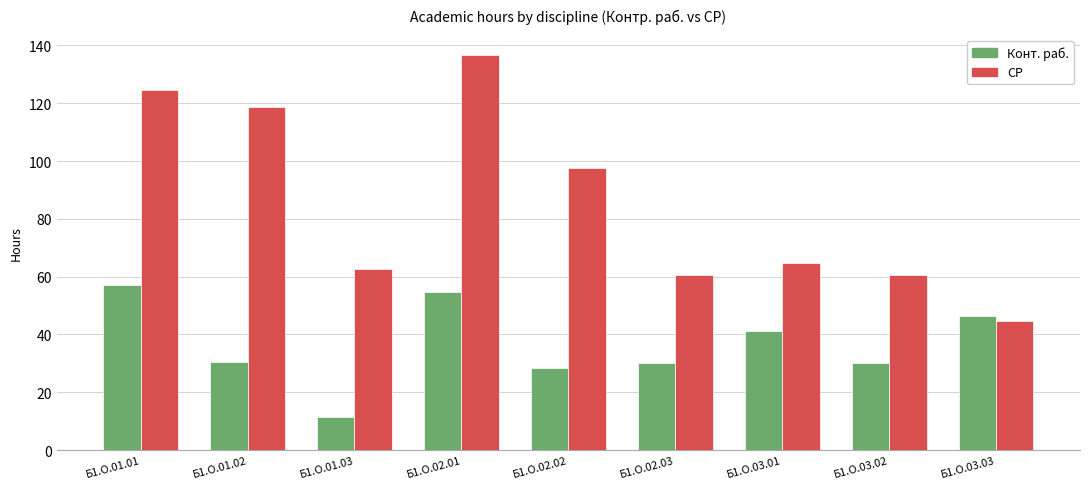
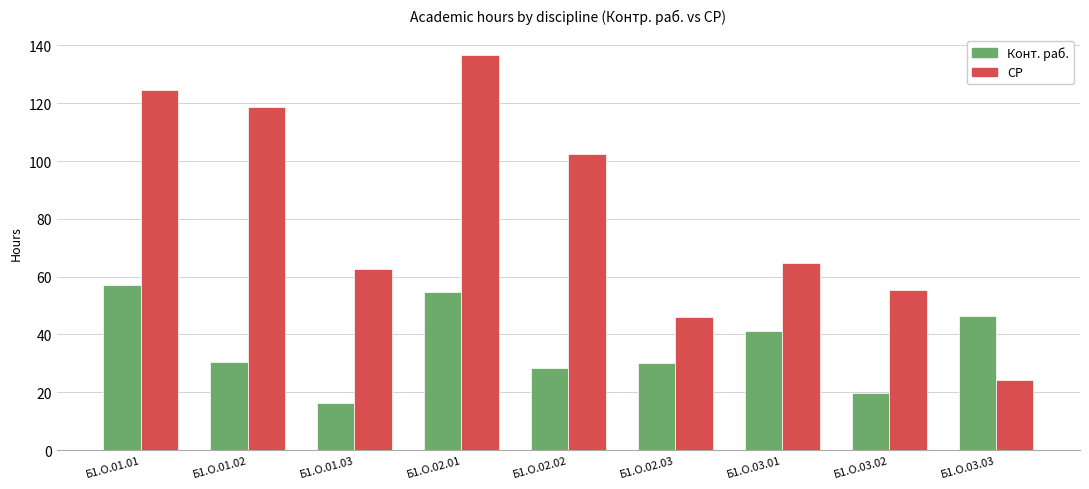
  {
    "Конт. раб.": {
      "Б1.О.01.01": 57,
      "Б1.О.01.02": 30,
-     "Б1.О.01.03": 11,
+     "Б1.О.01.03": 16,
      "Б1.О.02.01": 55,
      "Б1.О.02.02": 28,
      "Б1.О.02.03": 30,
      "Б1.О.03.01": 41,
-     "Б1.О.03.02": 30,
+     "Б1.О.03.02": 20,
      "Б1.О.03.03": 46
    },
    "СР": {
      "Б1.О.01.01": 125,
      "Б1.О.01.02": 119,
      "Б1.О.01.03": 63,
      "Б1.О.02.01": 137,
-     "Б1.О.02.02": 98,
-     "Б1.О.02.03": 61,
+     "Б1.О.02.02": 103,
+     "Б1.О.02.03": 46,
      "Б1.О.03.01": 65,
-     "Б1.О.03.02": 61,
-     "Б1.О.03.03": 45
+     "Б1.О.03.02": 55,
+     "Б1.О.03.03": 24
    }
  }
